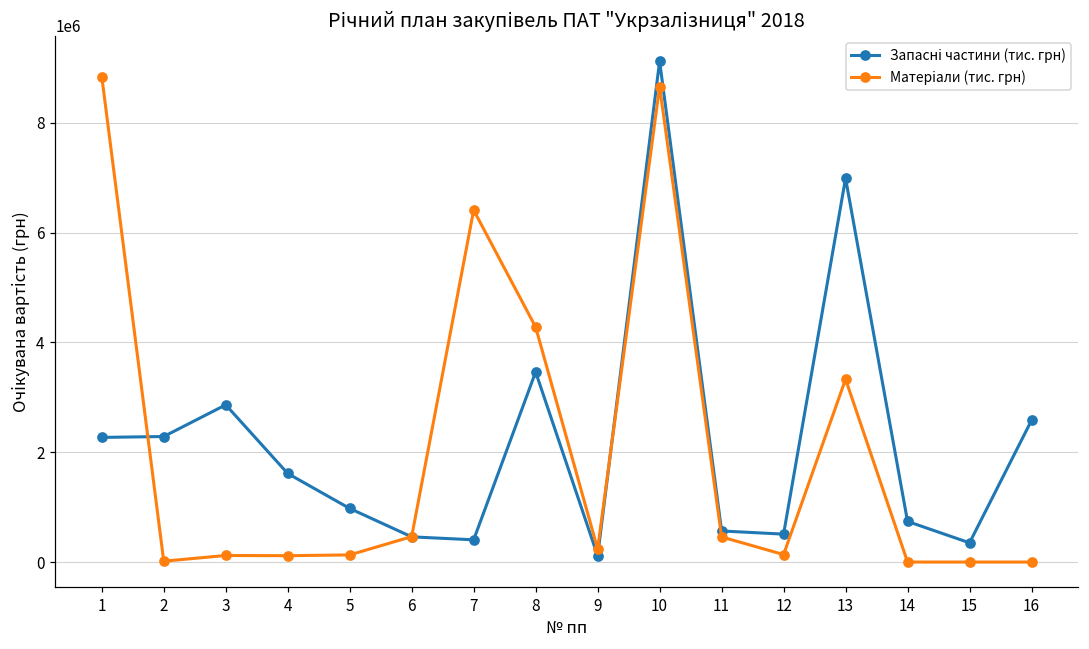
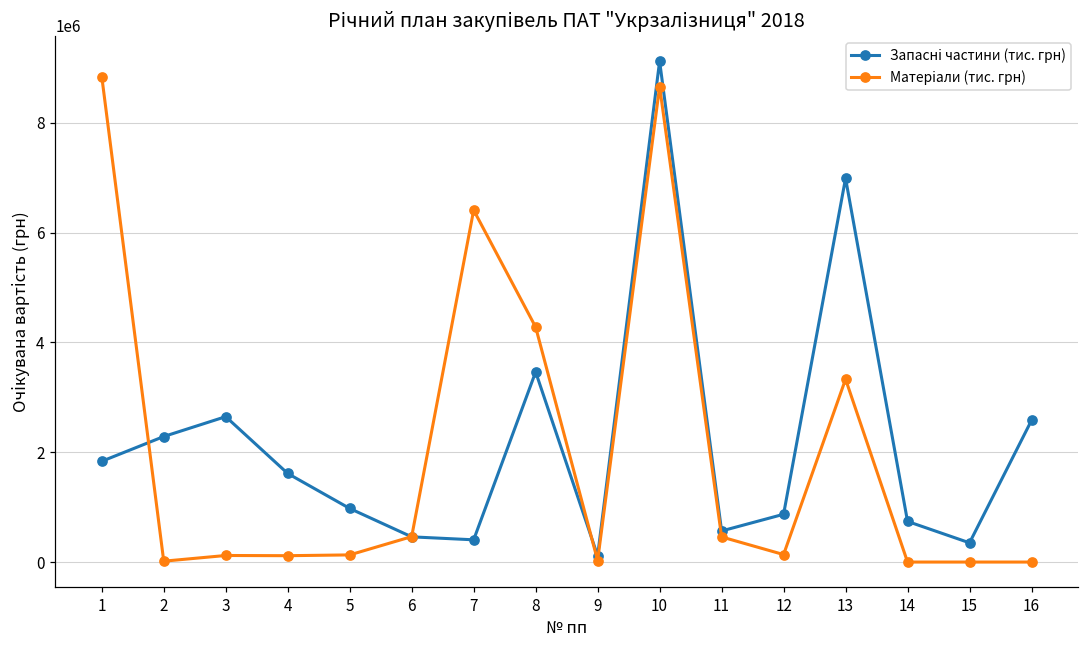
  {
    "Запасні частини (тис. грн)": {
-     "1": 2300000,
+     "1": 1800000,
      "2": 2300000,
-     "3": 2900000,
+     "3": 2600000,
      "4": 1600000,
      "5": 1000000,
      "7": 400000,
      "8": 3500000,
      "9": 100000,
      "10": 9100000,
      "11": 600000,
-     "12": 500000,
+     "12": 900000,
      "13": 7000000,
      "14": 700000,
      "15": 400000,
      "16": 2600000
    },
    "Матеріали (тис. грн)": {
      "1": 8800000,
      "2": 0,
      "3": 100000,
      "4": 100000,
      "5": 100000,
      "7": 6400000,
      "8": 4300000,
-     "9": 200000,
+     "9": 0,
      "10": 8700000,
      "11": 500000,
      "12": 100000,
      "13": 3300000,
      "14": 0,
      "15": 0,
      "16": 0
    }
  }
